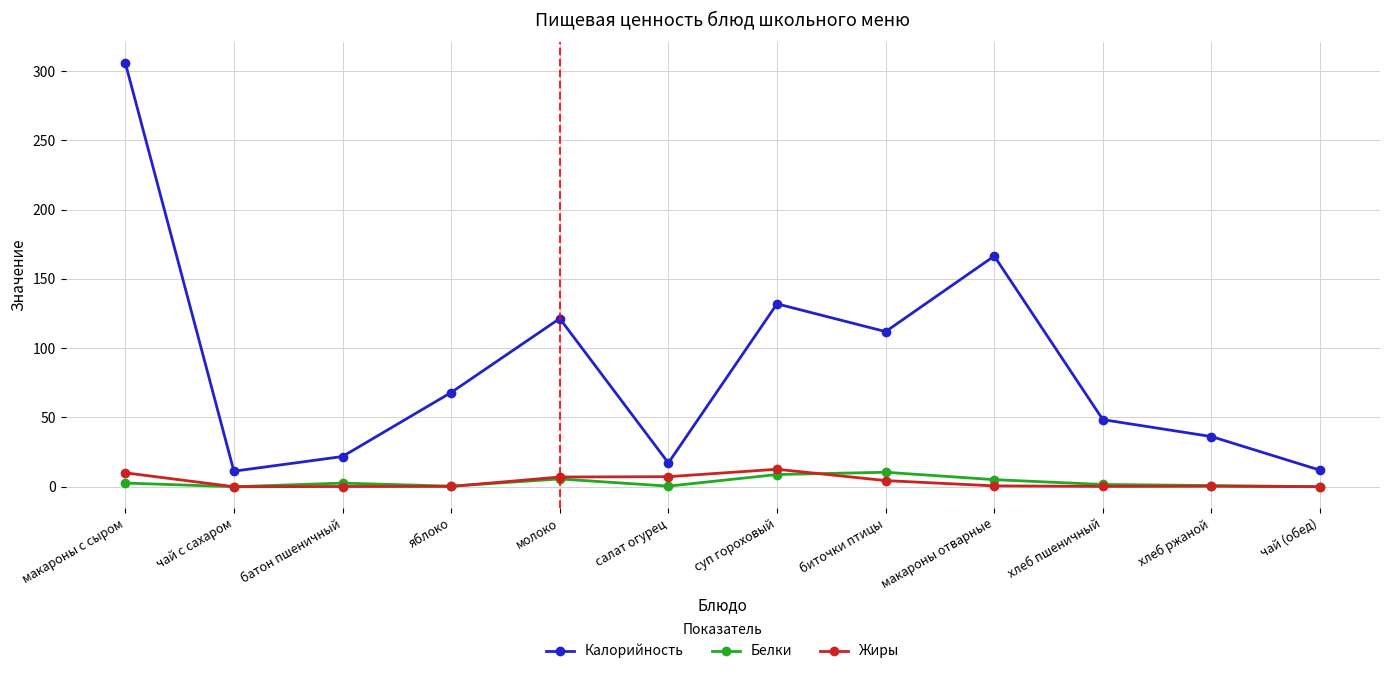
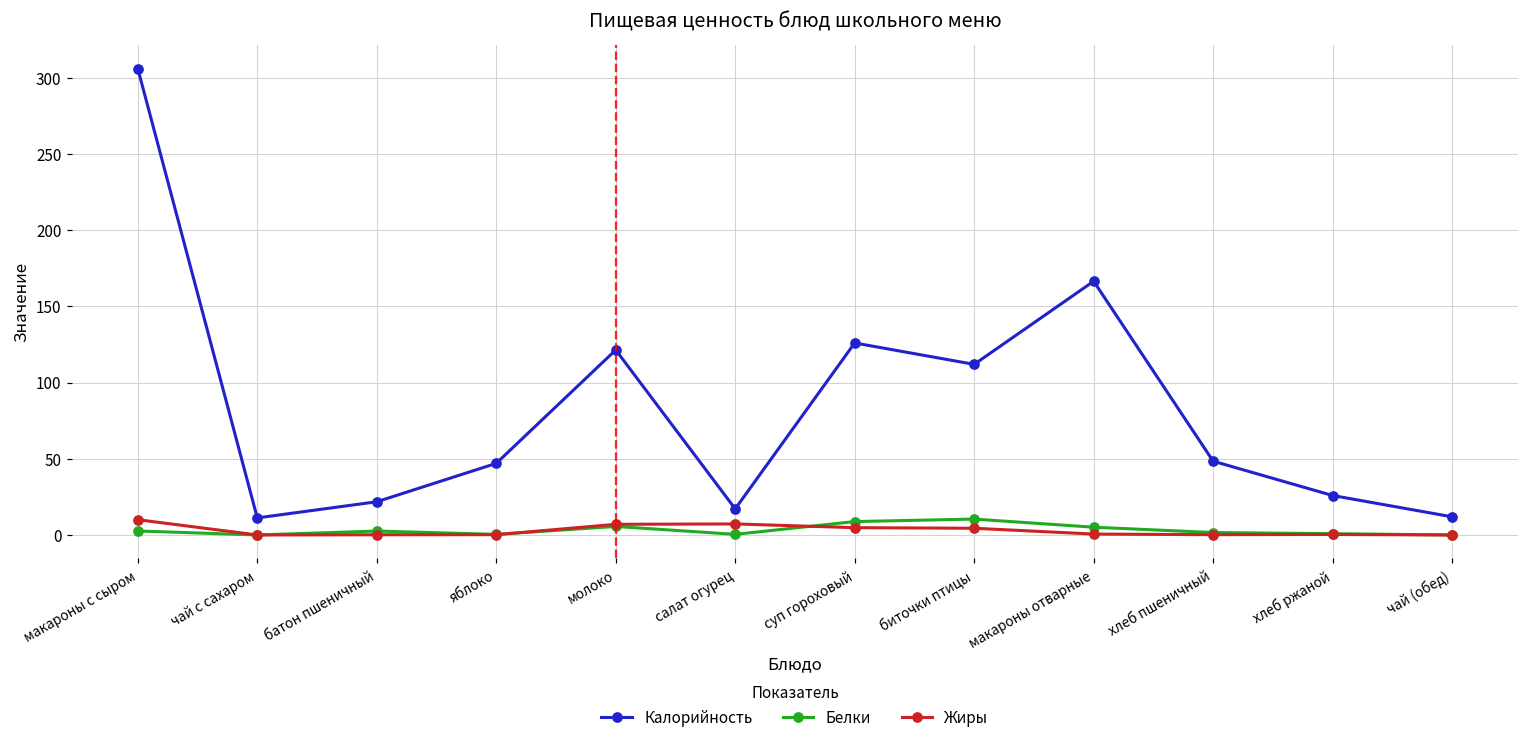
  {
    "Калорийность": {
      "макароны с сыром": 306,
      "чай с сахаром": 11,
      "батон пшеничный": 22,
-     "яблоко": 68,
+     "яблоко": 47,
      "молоко": 121,
      "салат огурец": 17,
-     "суп гороховый": 132,
+     "суп гороховый": 126,
      "биточки птицы": 112,
      "макароны отварные": 167,
      "хлеб пшеничный": 48,
-     "хлеб ржаной": 36,
+     "хлеб ржаной": 26,
      "чай (обед)": 12
    },
    "Белки": {
      "макароны с сыром": 3,
      "батон пшеничный": 3,
      "салат огурец": 0,
      "суп гороховый": 9,
      "биточки птицы": 10,
      "макароны отварные": 5
    },
    "Жиры": {
      "макароны с сыром": 10,
      "батон пшеничный": 0,
      "салат огурец": 7,
-     "суп гороховый": 13,
+     "суп гороховый": 5,
      "биточки птицы": 4,
      "макароны отварные": 1
    }
  }
